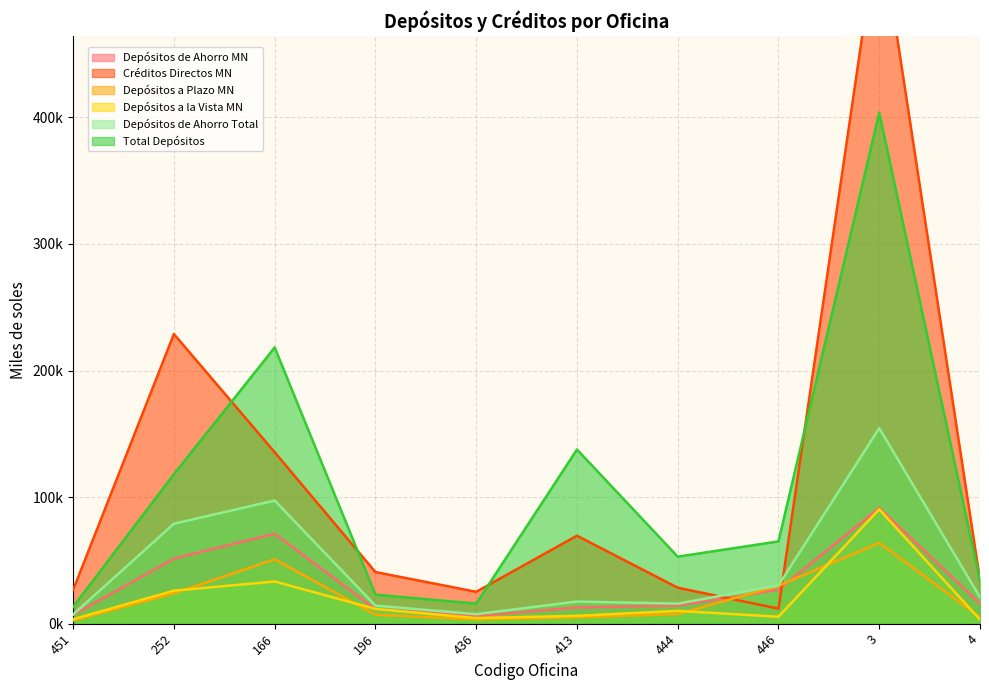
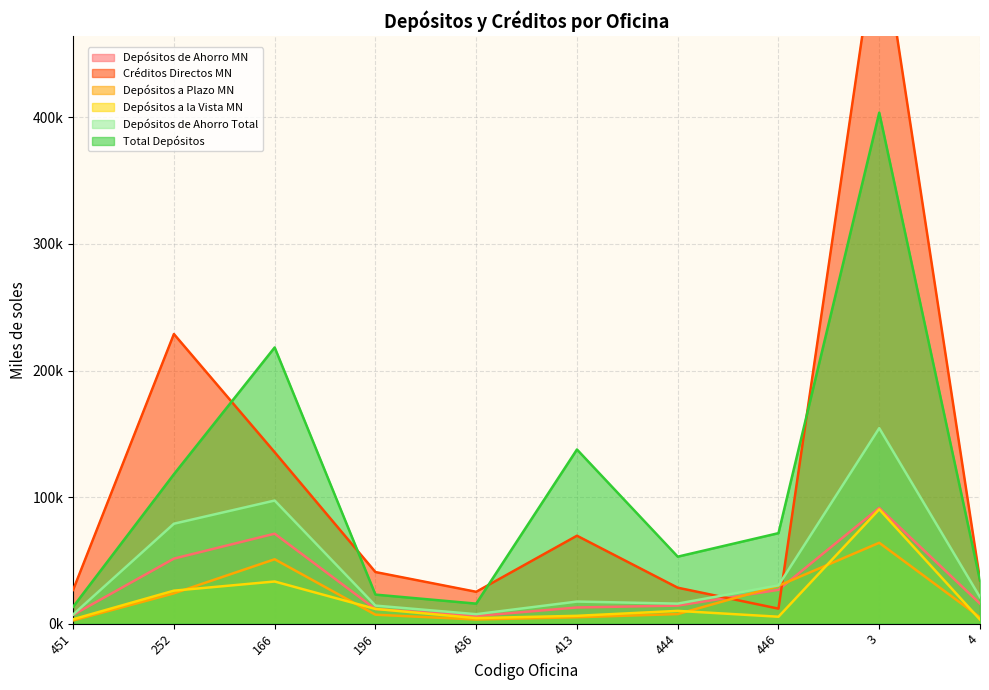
  {
    "Depósitos de Ahorro MN": {
      "252": 51000,
      "166": 71000,
      "413": 13000,
      "446": 27000,
      "4": 16000
    },
    "Créditos Directos MN": {
      "451": 27000,
      "252": 229000,
      "166": 135000,
      "196": 41000,
      "436": 25000,
      "413": 69000,
      "444": 28000,
      "446": 12000
    },
    "Depósitos de Ahorro Total": {
      "252": 79000,
      "166": 97000,
      "196": 14000,
      "413": 17000,
      "3": 154000,
      "4": 21000
    },
    "Total Depósitos": {
      "451": 13000,
      "252": 118000,
      "166": 218000,
      "196": 23000,
      "436": 16000,
      "413": 138000,
      "444": 53000,
-     "446": 65000,
+     "446": 72000,
      "3": 404000
    }
  }
